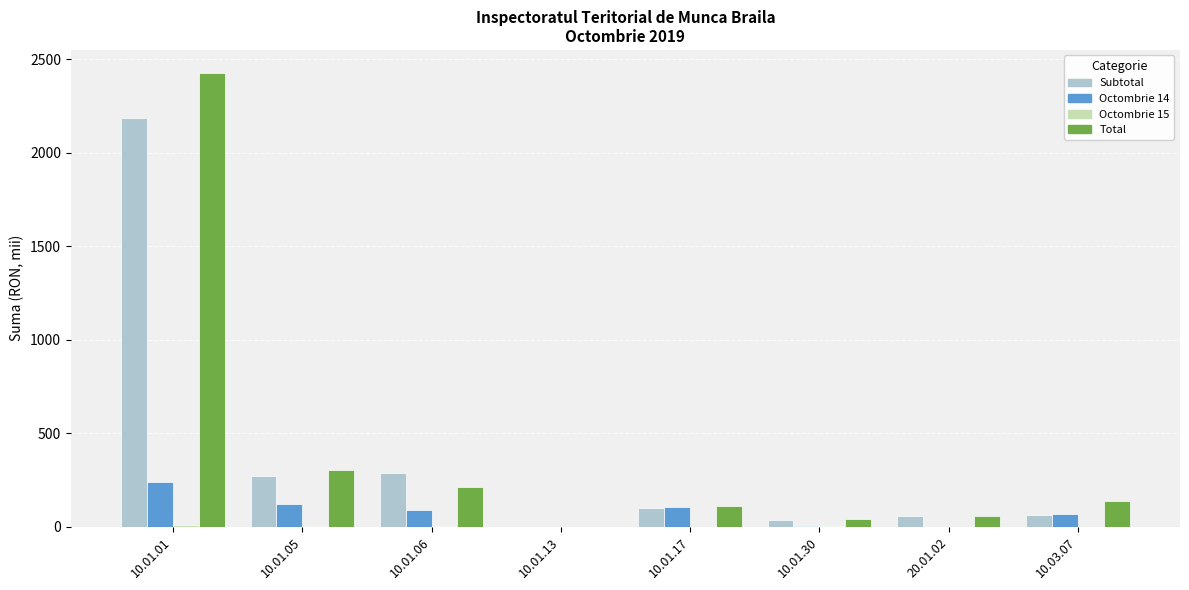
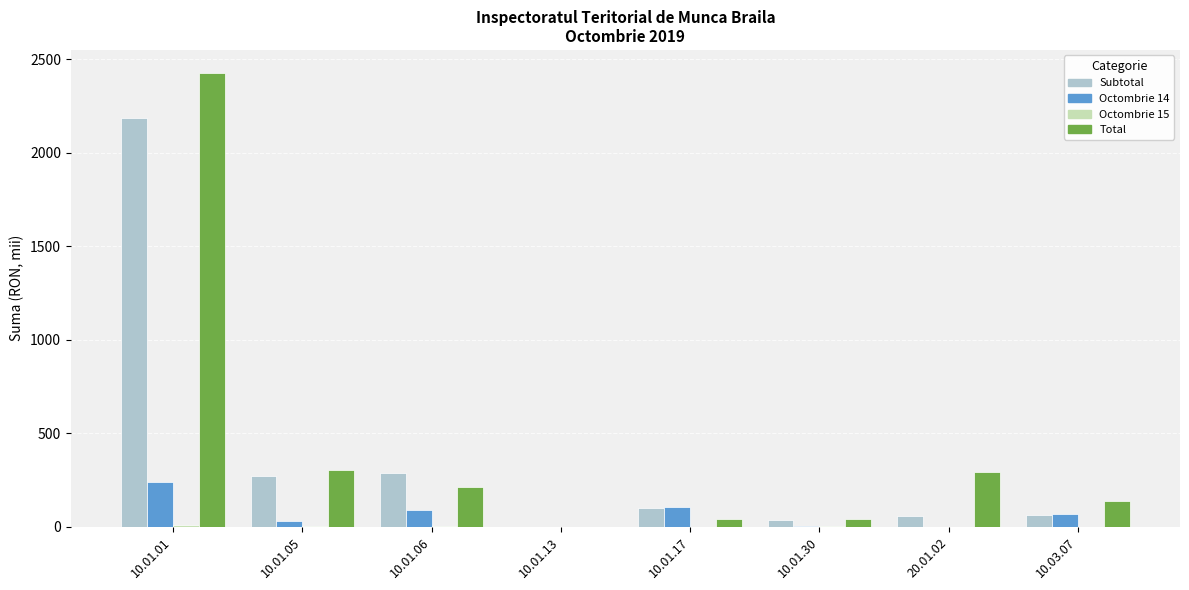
  {
    "Octombrie 14": {
      "10.01.01": 240,
-     "10.01.05": 120,
+     "10.01.05": 30,
      "10.01.06": 90,
      "10.01.13": 0,
      "10.01.17": 100,
      "20.01.02": 0,
      "10.03.07": 70
    },
    "Total": {
      "10.01.01": 2430,
      "10.01.05": 300,
      "10.01.06": 210,
-     "10.01.17": 110,
+     "10.01.17": 40,
      "10.01.30": 40,
-     "20.01.02": 60,
+     "20.01.02": 290,
      "10.03.07": 140
    }
  }
